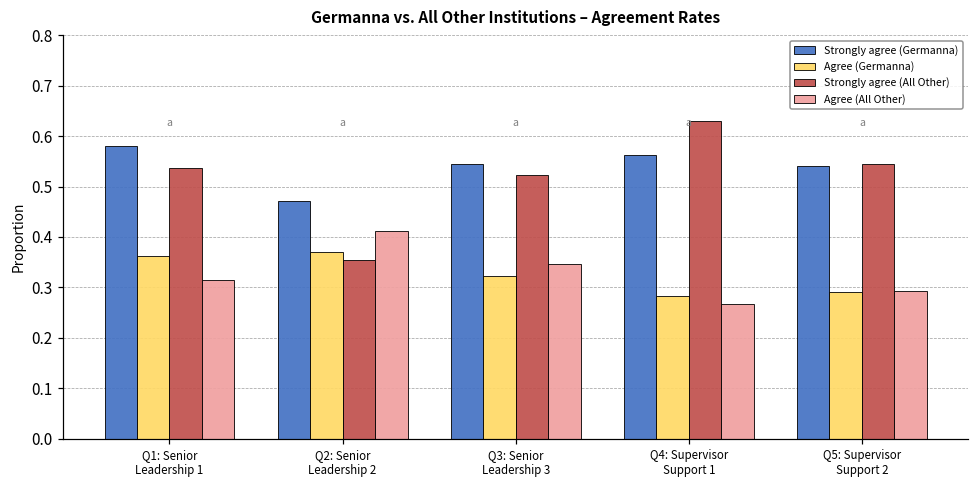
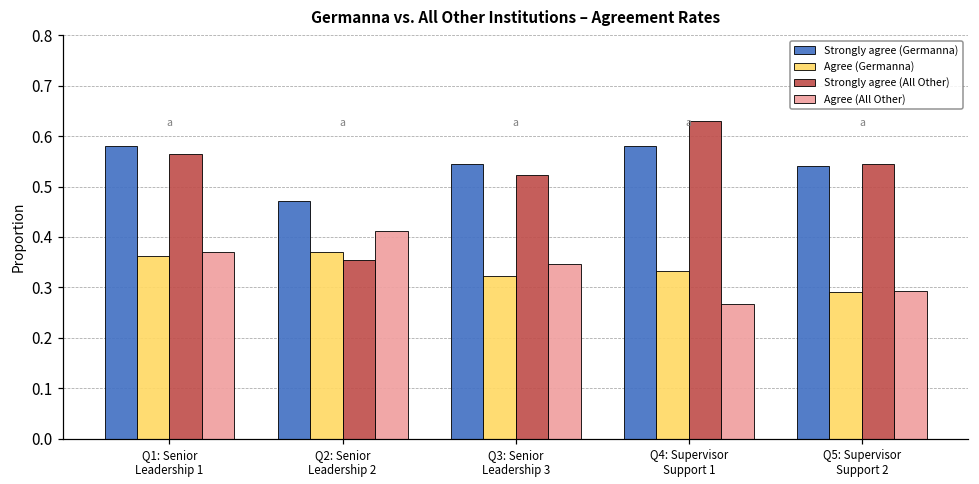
  {
    "Strongly agree (Germanna)": {
      "Q1: Senior Leadership 1": 0.58,
      "Q2: Senior Leadership 2": 0.47,
      "Q3: Senior Leadership 3": 0.54,
-     "Q4: Supervisor Support 1": 0.56,
+     "Q4: Supervisor Support 1": 0.58,
      "Q5: Supervisor Support 2": 0.54
    },
    "Agree (Germanna)": {
      "Q1: Senior Leadership 1": 0.36,
      "Q2: Senior Leadership 2": 0.37,
      "Q3: Senior Leadership 3": 0.32,
-     "Q4: Supervisor Support 1": 0.28,
+     "Q4: Supervisor Support 1": 0.33,
      "Q5: Supervisor Support 2": 0.29
    },
    "Strongly agree (All Other)": {
-     "Q1: Senior Leadership 1": 0.54,
+     "Q1: Senior Leadership 1": 0.57,
      "Q2: Senior Leadership 2": 0.35,
      "Q3: Senior Leadership 3": 0.52,
      "Q4: Supervisor Support 1": 0.63,
      "Q5: Supervisor Support 2": 0.54
    },
    "Agree (All Other)": {
-     "Q1: Senior Leadership 1": 0.31,
+     "Q1: Senior Leadership 1": 0.37,
      "Q2: Senior Leadership 2": 0.41,
      "Q3: Senior Leadership 3": 0.35,
      "Q4: Supervisor Support 1": 0.27,
      "Q5: Supervisor Support 2": 0.29
    }
  }
